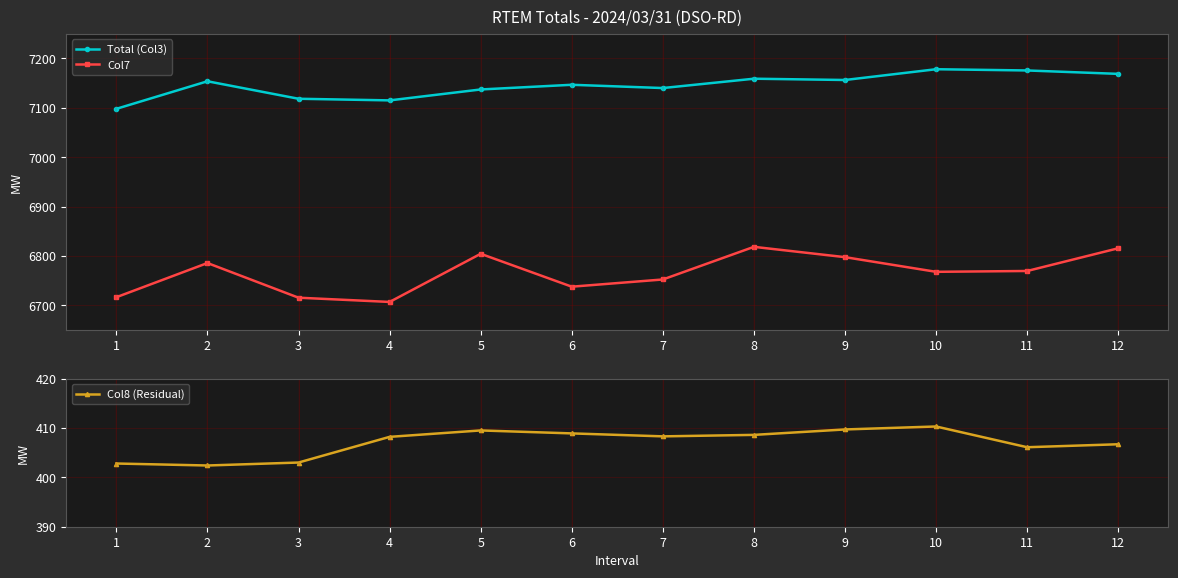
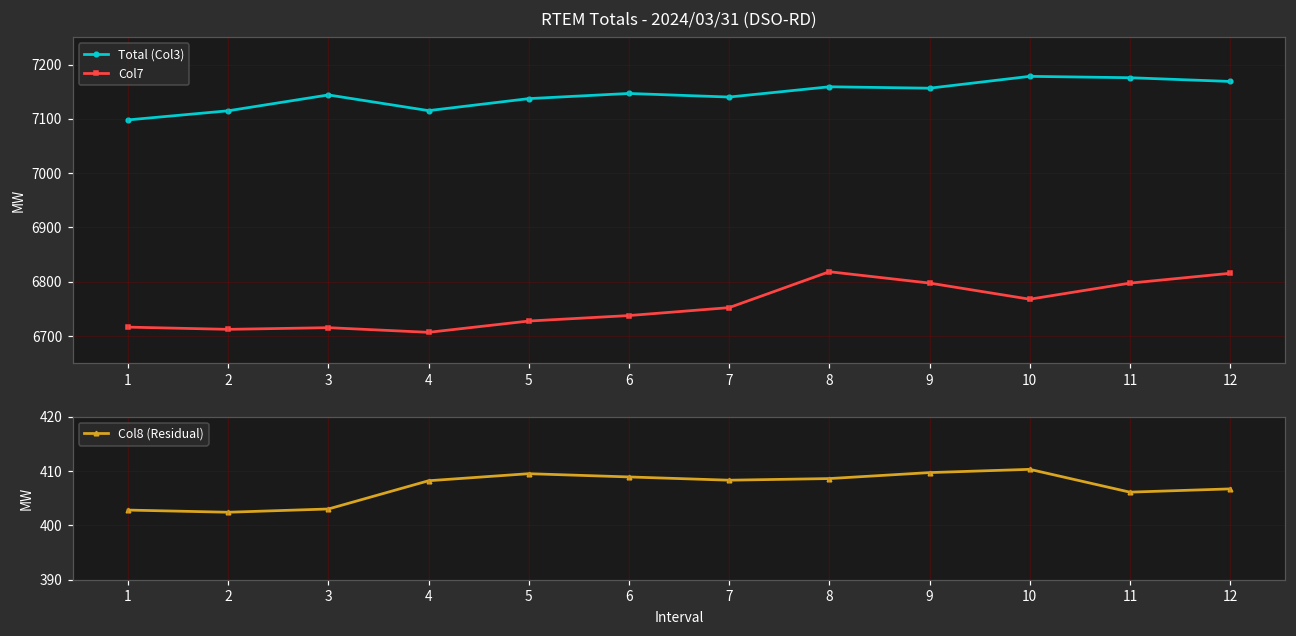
  {
    "RTEM Totals - 2024/03/31 (DSO-RD)": {
      "Total (Col3)": {
        "1": 7100,
-       "2": 7150,
-       "3": 7120,
+       "2": 7110,
+       "3": 7140,
        "4": 7120,
        "5": 7140,
        "6": 7150,
        "7": 7140,
        "8": 7160,
        "9": 7160,
        "10": 7180,
        "11": 7180,
        "12": 7170
      },
      "Col7": {
        "1": 6720,
-       "2": 6790,
+       "2": 6710,
        "3": 6720,
        "4": 6710,
-       "5": 6800,
+       "5": 6730,
        "6": 6740,
        "7": 6750,
        "8": 6820,
        "9": 6800,
        "10": 6770,
-       "11": 6770,
+       "11": 6800,
        "12": 6820
      }
    }
  }
